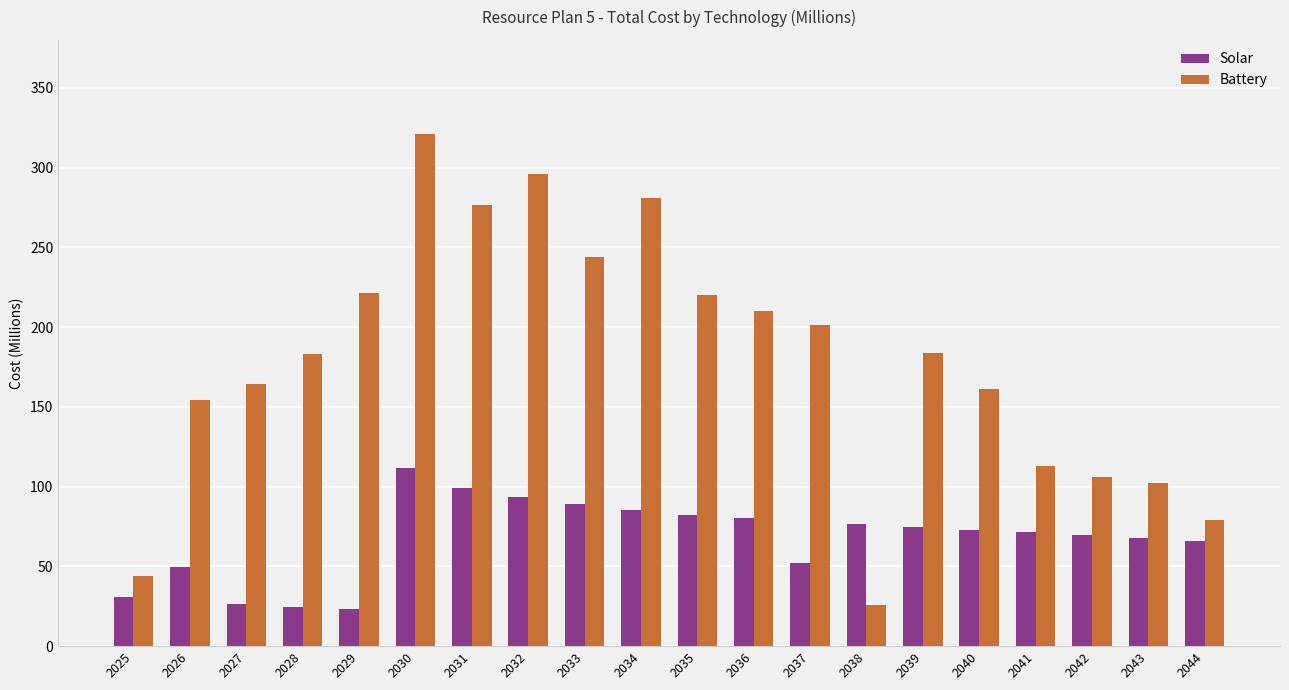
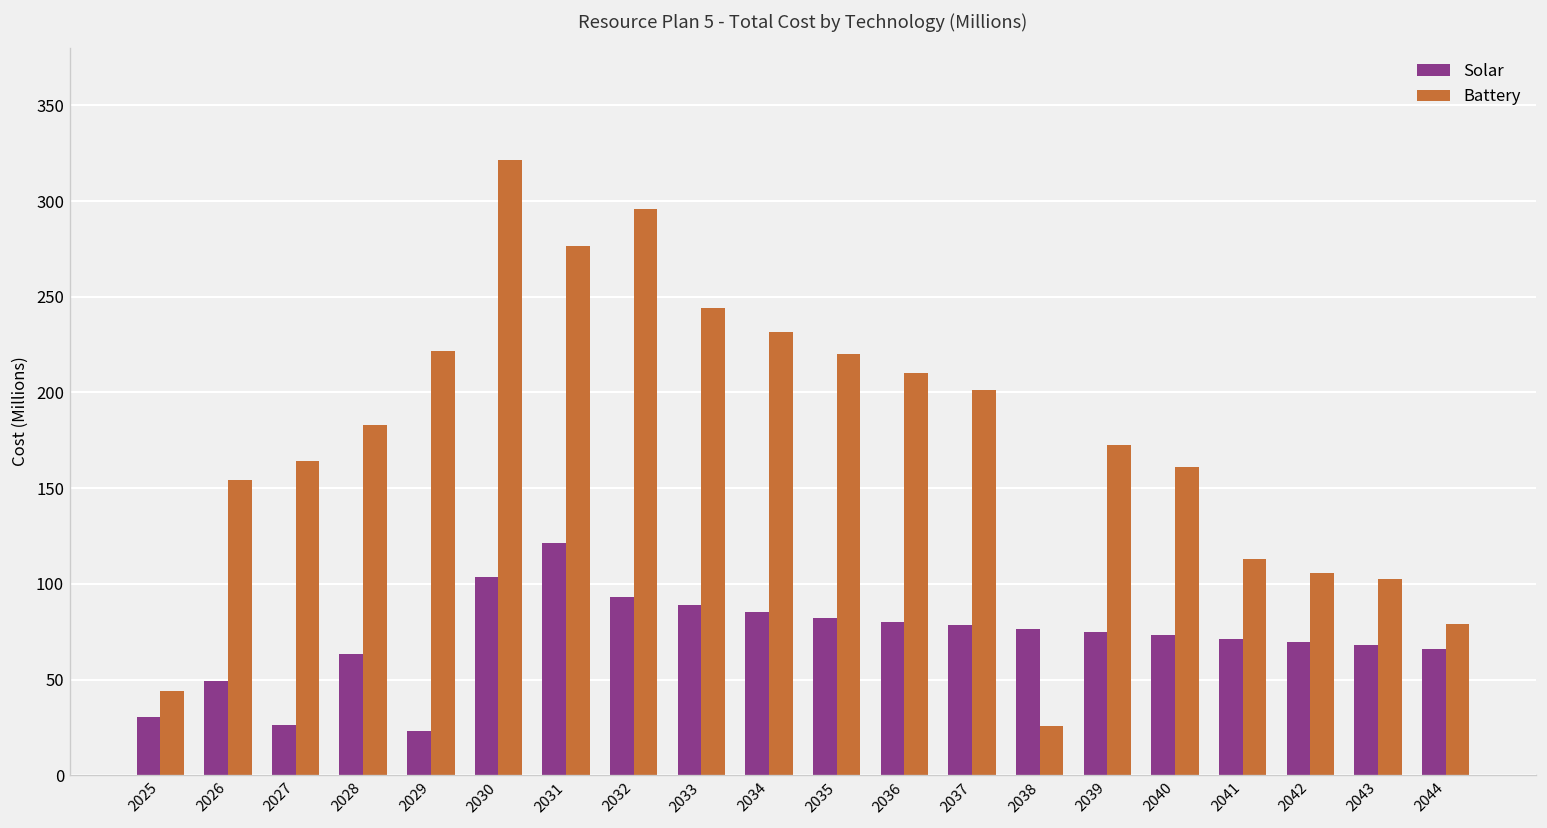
  {
    "Solar": {
      "2025": 31,
      "2026": 49,
      "2027": 26,
-     "2028": 24,
+     "2028": 63,
      "2029": 23,
-     "2030": 112,
-     "2031": 99,
+     "2030": 104,
+     "2031": 121,
      "2032": 93,
      "2033": 89,
      "2034": 85,
      "2035": 82,
      "2036": 80,
-     "2037": 52,
+     "2037": 79,
      "2038": 77,
      "2039": 75,
      "2040": 73,
      "2041": 71,
      "2042": 70,
      "2043": 68,
      "2044": 66
    },
    "Battery": {
      "2025": 44,
      "2026": 154,
      "2027": 164,
      "2028": 183,
      "2029": 222,
      "2030": 321,
      "2031": 277,
      "2032": 296,
      "2033": 244,
-     "2034": 281,
+     "2034": 231,
      "2035": 220,
      "2036": 210,
      "2037": 201,
      "2038": 26,
-     "2039": 183,
+     "2039": 173,
      "2040": 161,
      "2041": 113,
      "2042": 106,
      "2043": 103,
      "2044": 79
    }
  }
